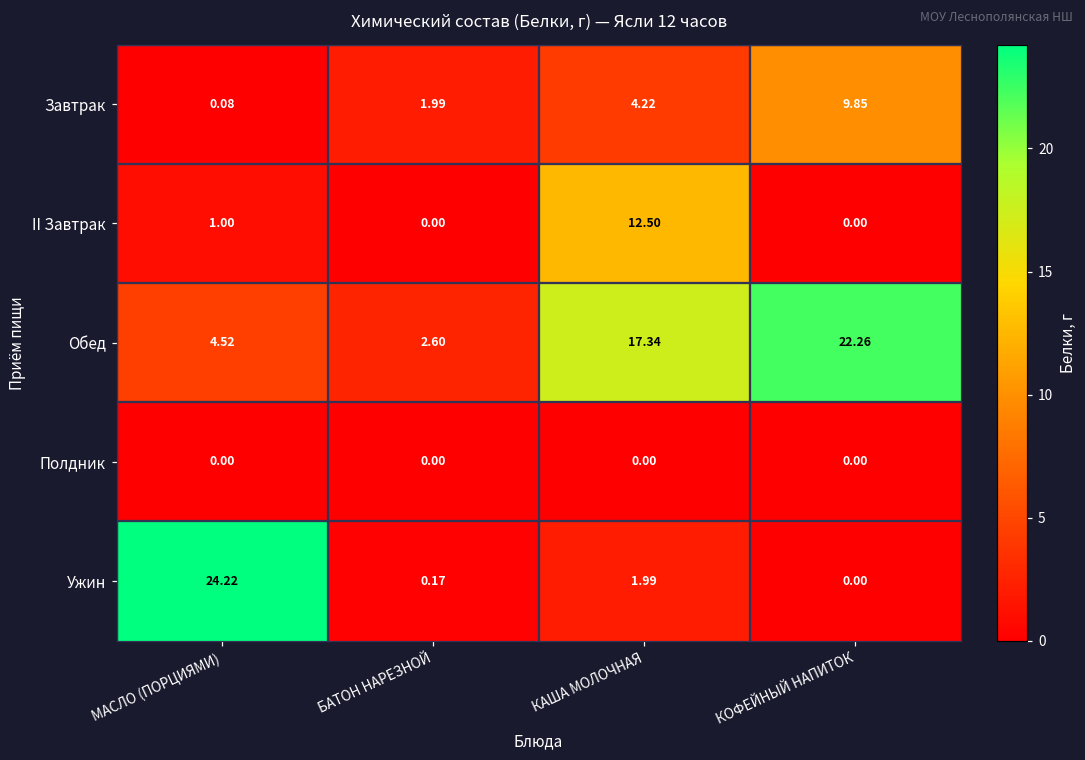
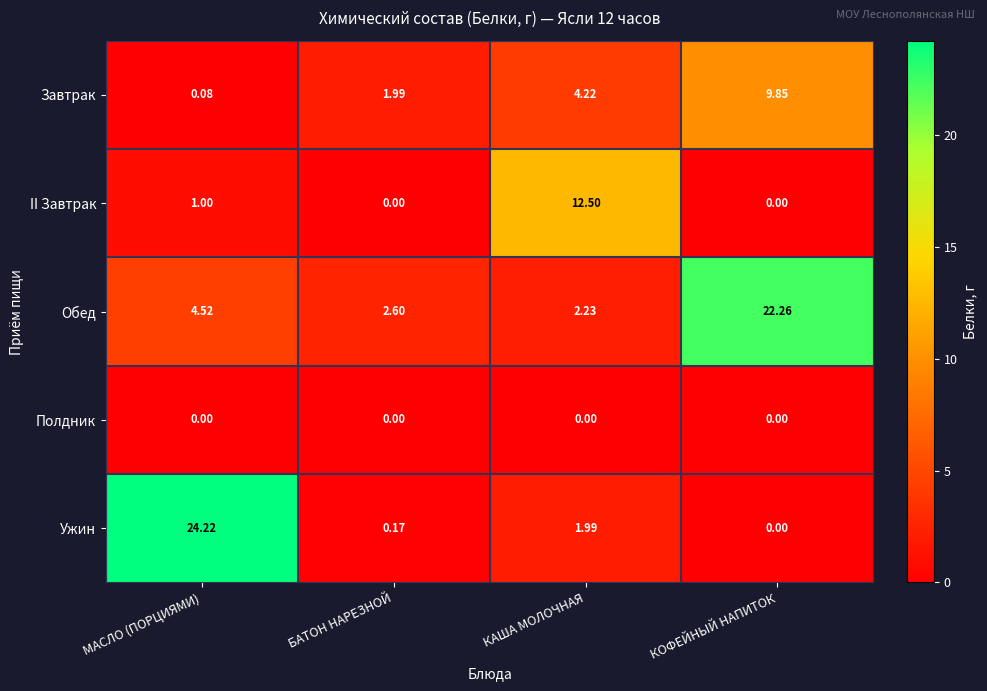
  {
    "Завтрак": {
      "МАСЛО (ПОРЦИЯМИ)": 0.08,
      "БАТОН НАРЕЗНОЙ": 1.99,
      "КАША МОЛОЧНАЯ": 4.22,
      "КОФЕЙНЫЙ НАПИТОК": 9.85
    },
    "II Завтрак": {
      "МАСЛО (ПОРЦИЯМИ)": 1.00,
      "БАТОН НАРЕЗНОЙ": 0.00,
      "КАША МОЛОЧНАЯ": 12.50,
      "КОФЕЙНЫЙ НАПИТОК": 0.00
    },
    "Обед": {
      "МАСЛО (ПОРЦИЯМИ)": 4.52,
      "БАТОН НАРЕЗНОЙ": 2.60,
-     "КАША МОЛОЧНАЯ": 17.34,
+     "КАША МОЛОЧНАЯ": 2.23,
      "КОФЕЙНЫЙ НАПИТОК": 22.26
    },
    "Полдник": {
      "МАСЛО (ПОРЦИЯМИ)": 0.00,
      "БАТОН НАРЕЗНОЙ": 0.00,
      "КАША МОЛОЧНАЯ": 0.00,
      "КОФЕЙНЫЙ НАПИТОК": 0.00
    },
    "Ужин": {
      "МАСЛО (ПОРЦИЯМИ)": 24.22,
      "БАТОН НАРЕЗНОЙ": 0.17,
      "КАША МОЛОЧНАЯ": 1.99,
      "КОФЕЙНЫЙ НАПИТОК": 0.00
    }
  }
